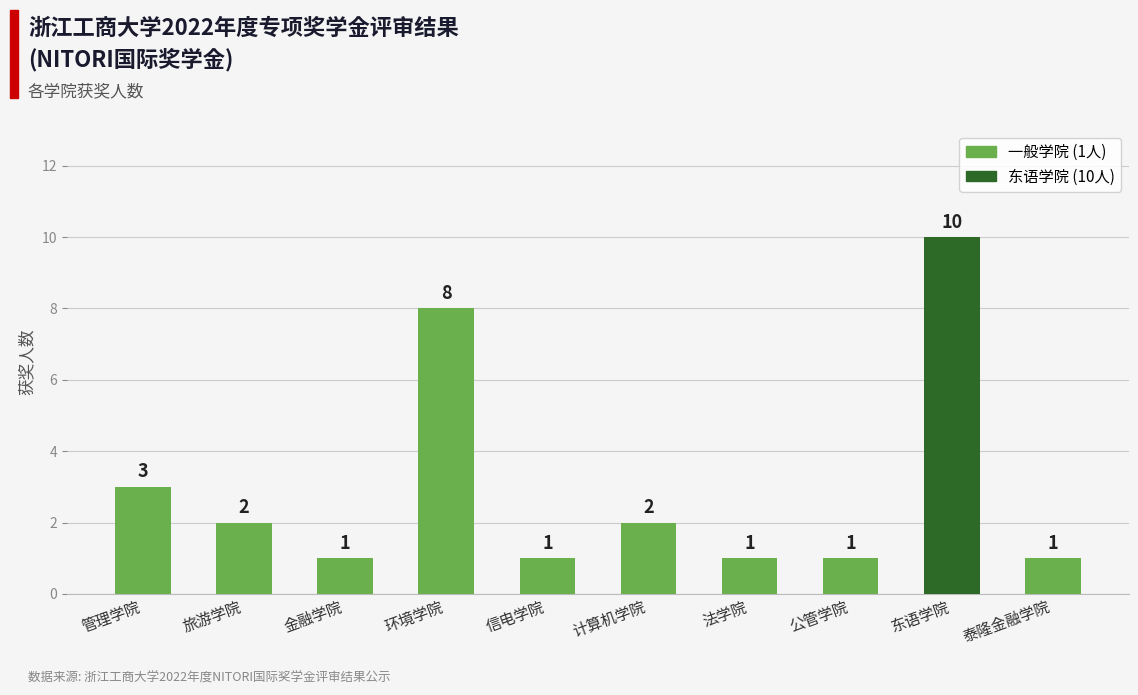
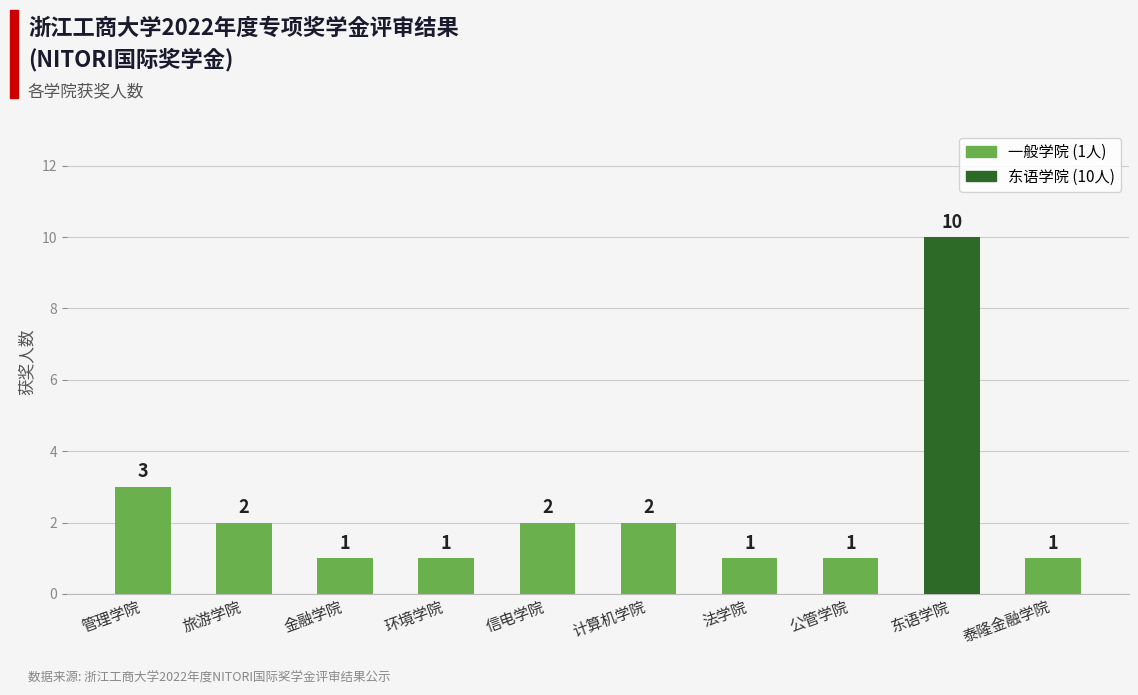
  {
    "管理学院": 3,
    "旅游学院": 2,
    "金融学院": 1,
-   "环境学院": 8,
-   "信电学院": 1,
+   "环境学院": 1,
+   "信电学院": 2,
    "计算机学院": 2,
    "法学院": 1,
    "公管学院": 1,
    "东语学院": 10,
    "泰隆金融学院": 1
  }
